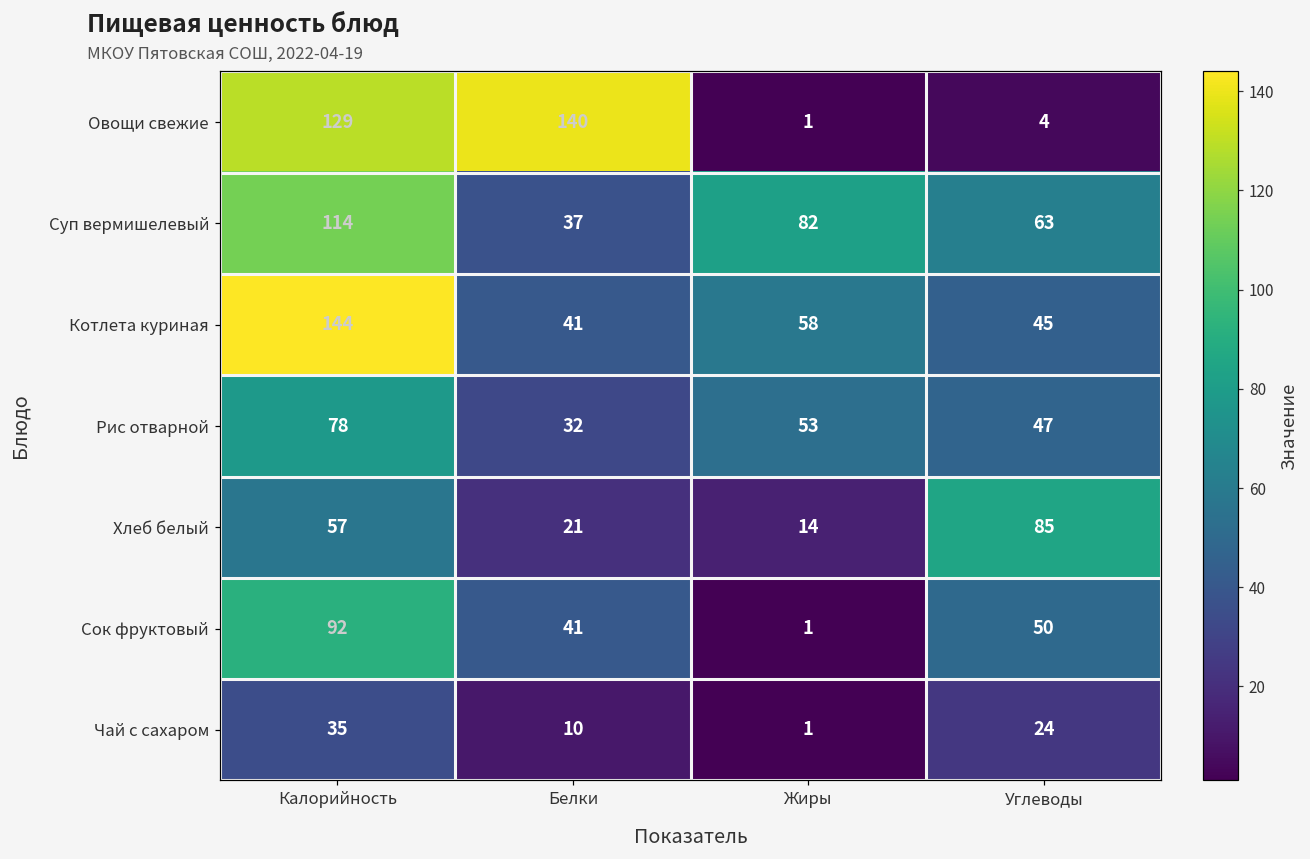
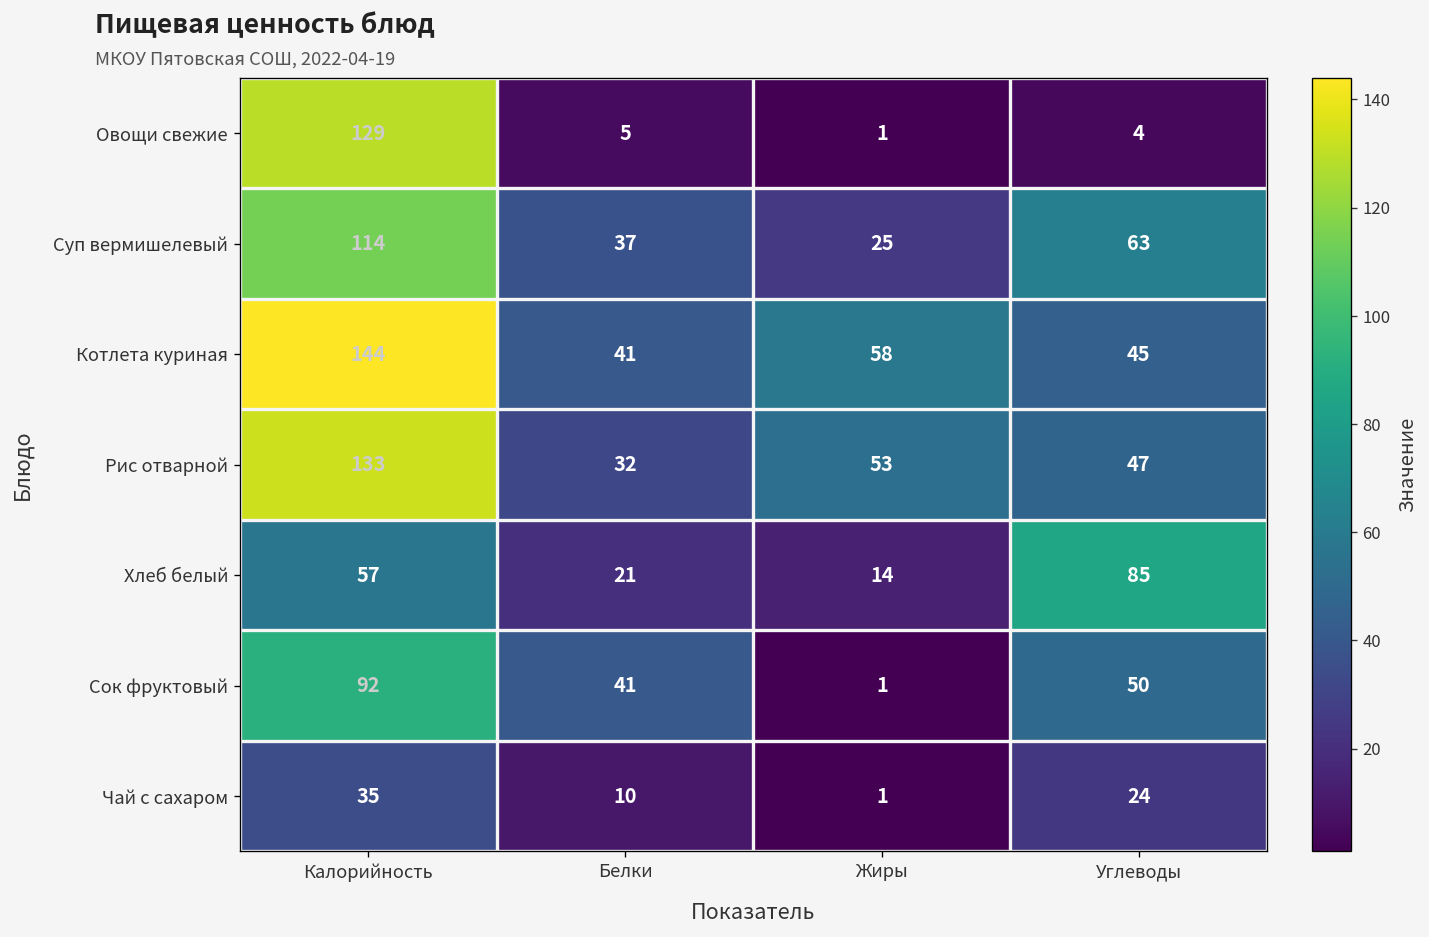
  {
    "Овощи свежие": {
      "Калорийность": 129,
-     "Белки": 140,
+     "Белки": 5,
      "Жиры": 1,
      "Углеводы": 4
    },
    "Суп вермишелевый": {
      "Калорийность": 114,
      "Белки": 37,
-     "Жиры": 82,
+     "Жиры": 25,
      "Углеводы": 63
    },
    "Котлета куриная": {
      "Калорийность": 144,
      "Белки": 41,
      "Жиры": 58,
      "Углеводы": 45
    },
    "Рис отварной": {
-     "Калорийность": 78,
+     "Калорийность": 133,
      "Белки": 32,
      "Жиры": 53,
      "Углеводы": 47
    },
    "Хлеб белый": {
      "Калорийность": 57,
      "Белки": 21,
      "Жиры": 14,
      "Углеводы": 85
    },
    "Сок фруктовый": {
      "Калорийность": 92,
      "Белки": 41,
      "Жиры": 1,
      "Углеводы": 50
    },
    "Чай с сахаром": {
      "Калорийность": 35,
      "Белки": 10,
      "Жиры": 1,
      "Углеводы": 24
    }
  }
